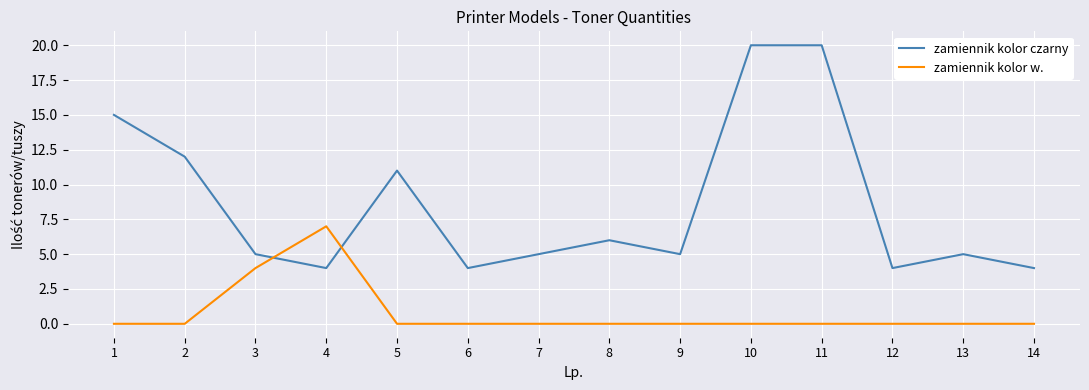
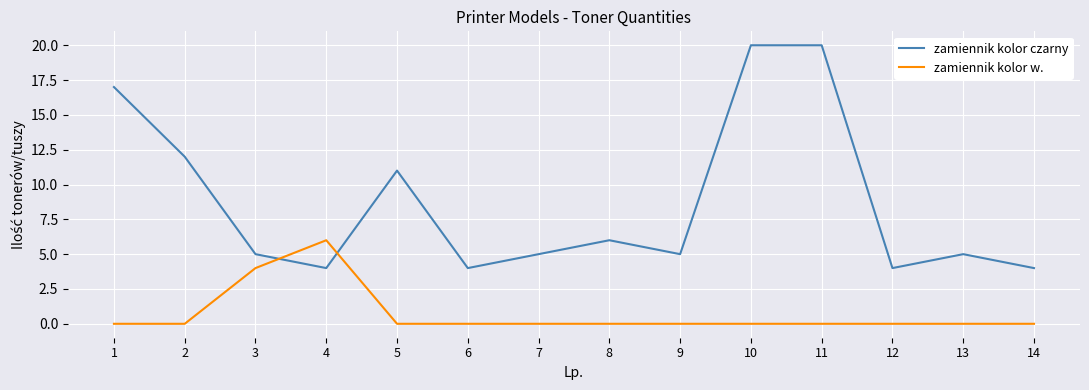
  {
    "zamiennik kolor czarny": {
-     "1": 15,
+     "1": 17,
      "2": 12,
      "3": 5,
      "4": 4,
      "5": 11,
      "6": 4,
      "7": 5,
      "8": 6,
      "9": 5,
      "10": 20,
      "11": 20,
      "12": 4,
      "13": 5,
      "14": 4
    },
    "zamiennik kolor w.": {
      "1": 0,
      "2": 0,
      "3": 4,
-     "4": 7,
+     "4": 6,
      "5": 0,
      "6": 0,
      "7": 0,
      "8": 0,
      "9": 0,
      "10": 0,
      "11": 0,
      "12": 0,
      "13": 0,
      "14": 0
    }
  }
